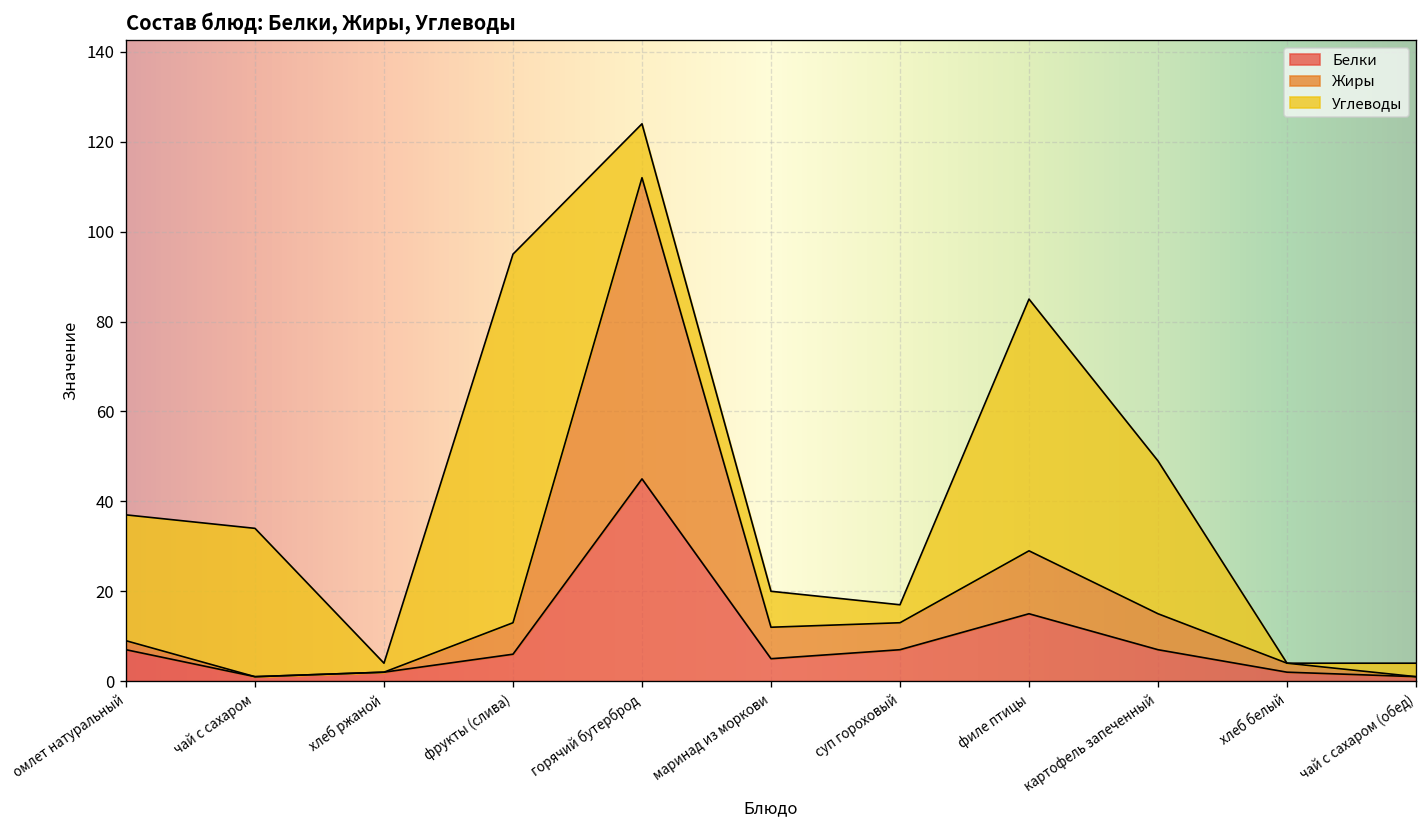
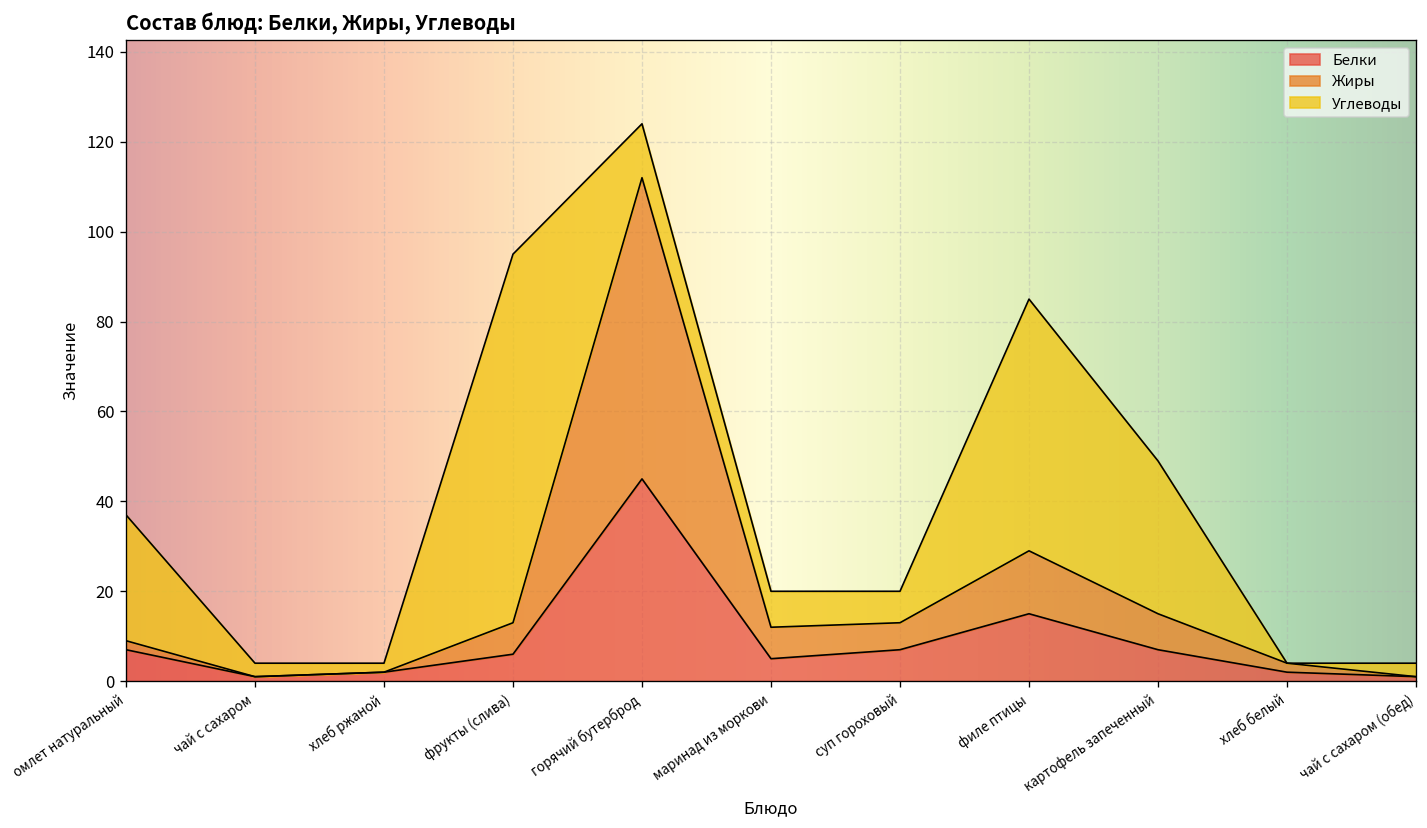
  {
    "Углеводы": {
      "омлет натуральный": 28,
-     "чай с сахаром": 33,
+     "чай с сахаром": 3,
      "хлеб ржаной": 2,
      "фрукты (слива)": 82,
      "горячий бутерброд": 12,
      "маринад из моркови": 8,
-     "суп гороховый": 4,
+     "суп гороховый": 7,
      "филе птицы": 56,
      "картофель запеченный": 34,
      "чай с сахаром (обед)": 3
    }
  }
